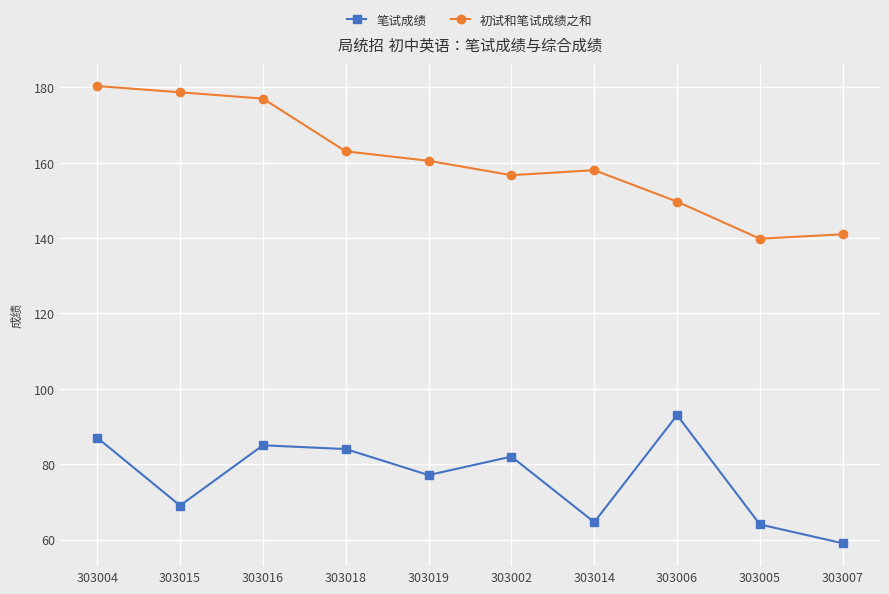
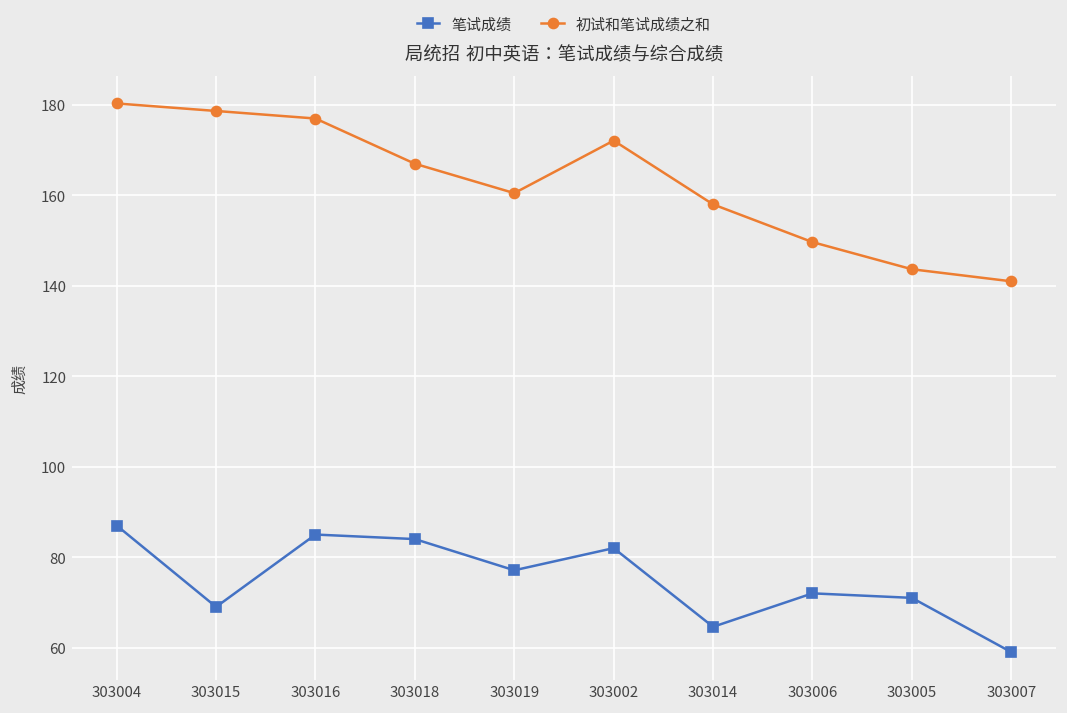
  {
    "笔试成绩": {
      "303004": 87,
      "303015": 69,
      "303016": 85,
      "303018": 84,
      "303019": 77,
      "303002": 82,
      "303014": 65,
-     "303006": 93,
-     "303005": 64,
+     "303006": 72,
+     "303005": 71,
      "303007": 59
    },
    "初试和笔试成绩之和": {
      "303004": 180,
      "303015": 179,
      "303016": 177,
-     "303018": 163,
+     "303018": 167,
      "303019": 161,
-     "303002": 157,
+     "303002": 172,
      "303014": 158,
      "303006": 150,
-     "303005": 140,
+     "303005": 144,
      "303007": 141
    }
  }
